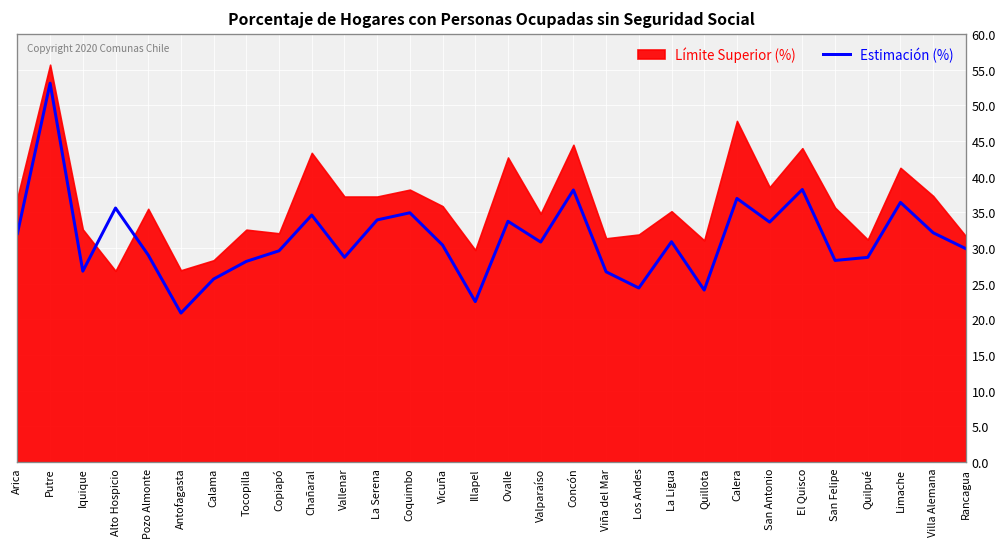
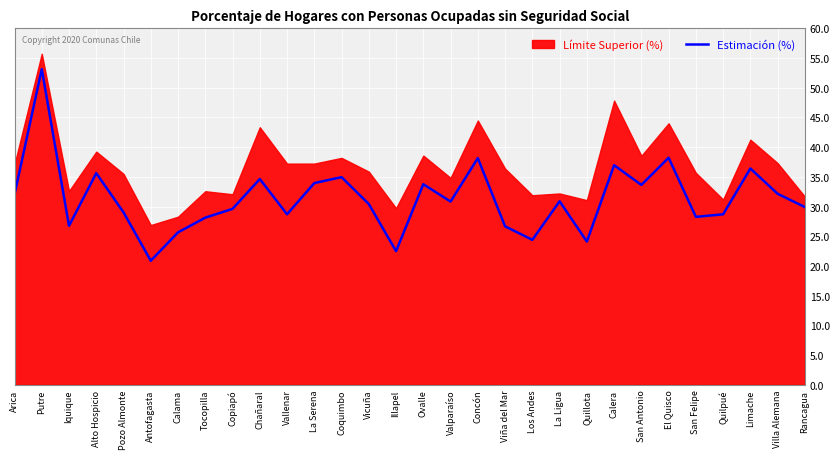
  {
    "Estimación (%)": {
      "Arica": 32,
      "Putre": 53,
      "Iquique": 27,
      "Alto Hospicio": 36,
      "Pozo Almonte": 29,
      "Antofagasta": 21,
      "Calama": 26,
      "Tocopilla": 28,
      "Copiapó": 30,
      "Chañaral": 35,
      "Vallenar": 29,
      "La Serena": 34,
      "Coquimbo": 35,
      "Vicuña": 30,
      "Illapel": 22,
      "Ovalle": 34,
      "Valparaíso": 31,
      "Concón": 38,
      "Viña del Mar": 27,
      "Los Andes": 24,
      "La Ligua": 31,
      "Quillota": 24,
      "Calera": 37,
      "San Antonio": 34,
      "El Quisco": 38,
      "San Felipe": 28,
      "Quilpué": 29,
      "Limache": 36,
      "Villa Alemana": 32,
      "Rancagua": 30
    },
    "Límite Superior (%)": {
      "Arica": 37,
      "Iquique": 33,
-     "Alto Hospicio": 27,
+     "Alto Hospicio": 39,
      "Pozo Almonte": 36,
      "Antofagasta": 27,
      "Calama": 28,
      "Tocopilla": 33,
      "Copiapó": 32,
      "Chañaral": 43,
      "Vallenar": 37,
      "La Serena": 37,
      "Coquimbo": 38,
      "Vicuña": 36,
      "Illapel": 30,
-     "Ovalle": 43,
+     "Ovalle": 39,
      "Valparaíso": 35,
      "Concón": 44,
-     "Viña del Mar": 31,
+     "Viña del Mar": 36,
      "Los Andes": 32,
-     "La Ligua": 35,
+     "La Ligua": 32,
      "Quillota": 31,
      "Calera": 48,
      "San Antonio": 39,
      "El Quisco": 44,
      "San Felipe": 36,
      "Quilpué": 31,
      "Limache": 41,
      "Villa Alemana": 37,
      "Rancagua": 32
    }
  }
